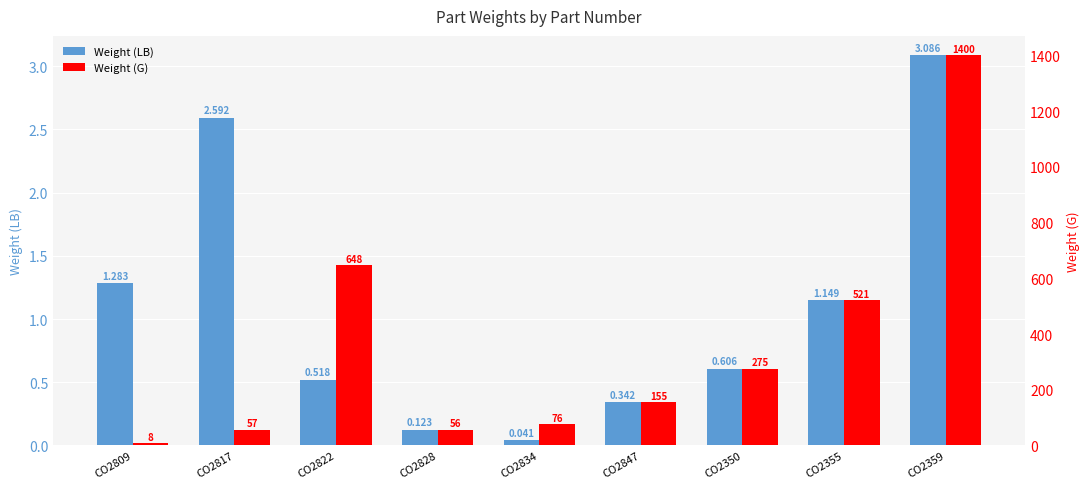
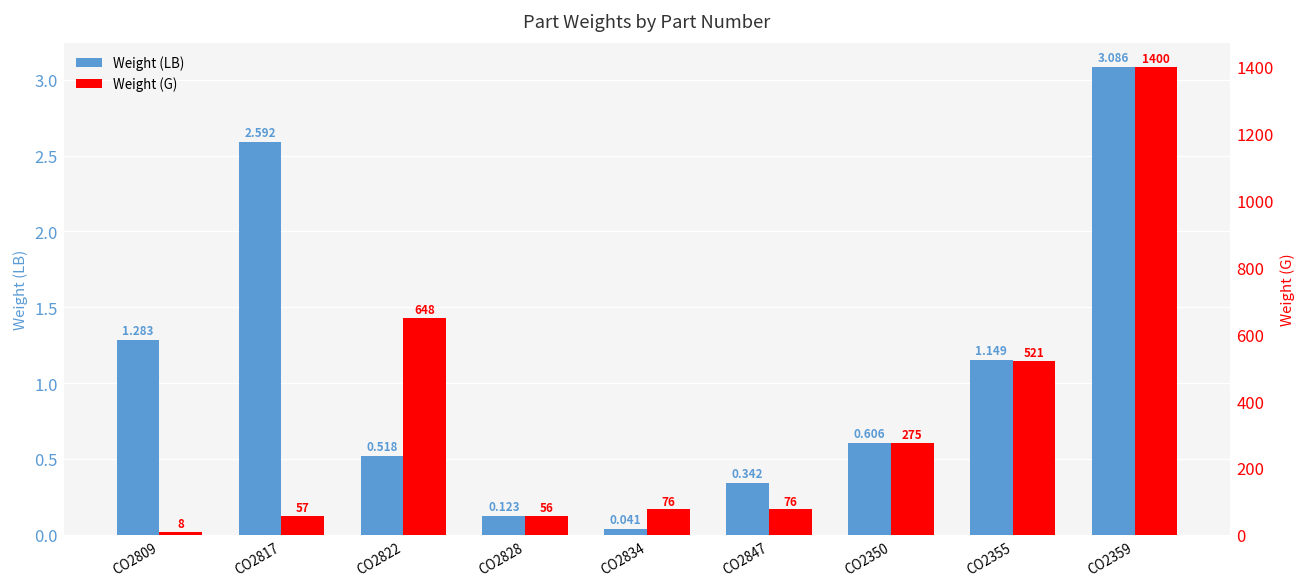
  {
    "Weight (LB)": {
      "CO2809": 1.283,
      "CO2817": 2.592,
      "CO2822": 0.518,
      "CO2828": 0.123,
      "CO2834": 0.041,
      "CO2847": 0.342,
      "CO2350": 0.606,
      "CO2355": 1.149,
      "CO2359": 3.086
    },
    "Weight (G)": {
      "CO2809": 8,
      "CO2817": 57,
      "CO2822": 648,
      "CO2828": 56,
      "CO2834": 76,
-     "CO2847": 155,
+     "CO2847": 76,
      "CO2350": 275,
      "CO2355": 521,
      "CO2359": 1400
    }
  }
